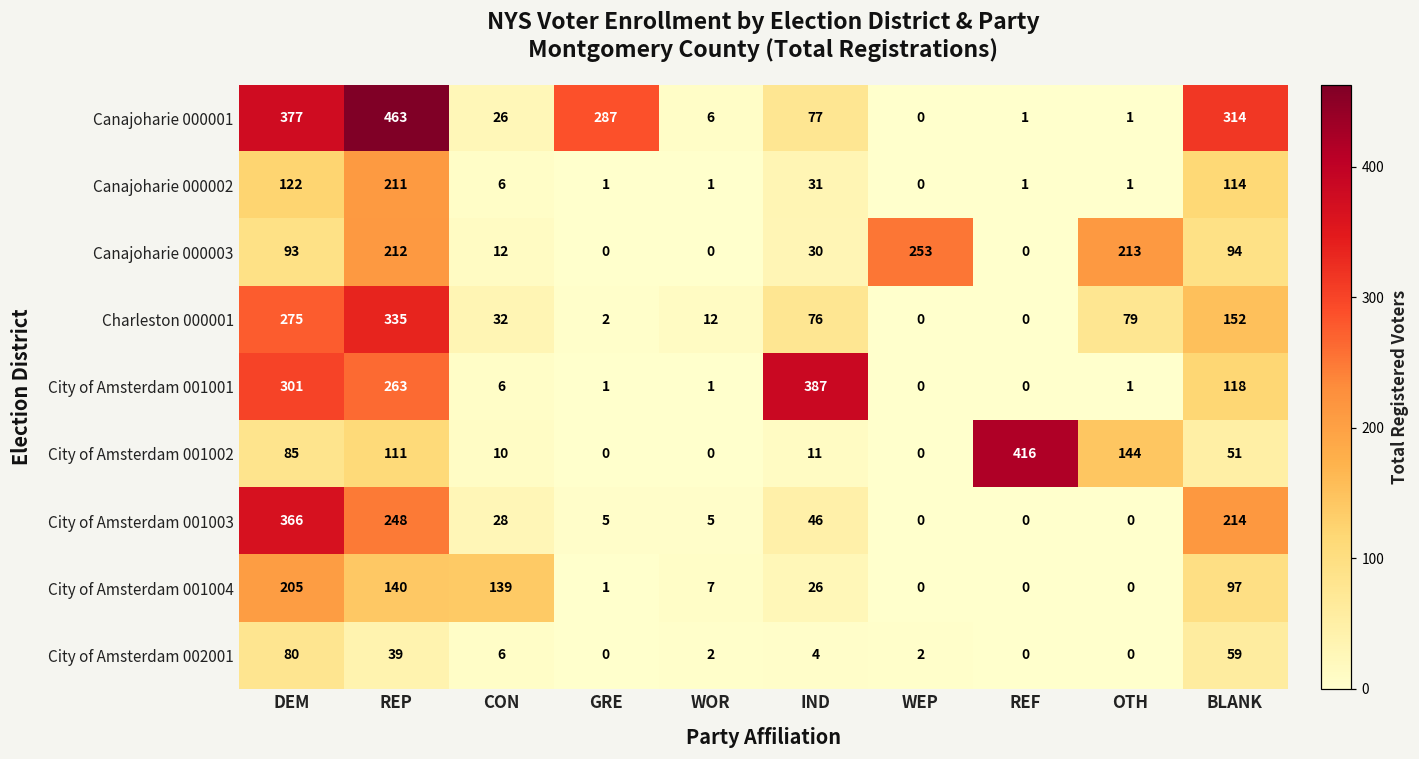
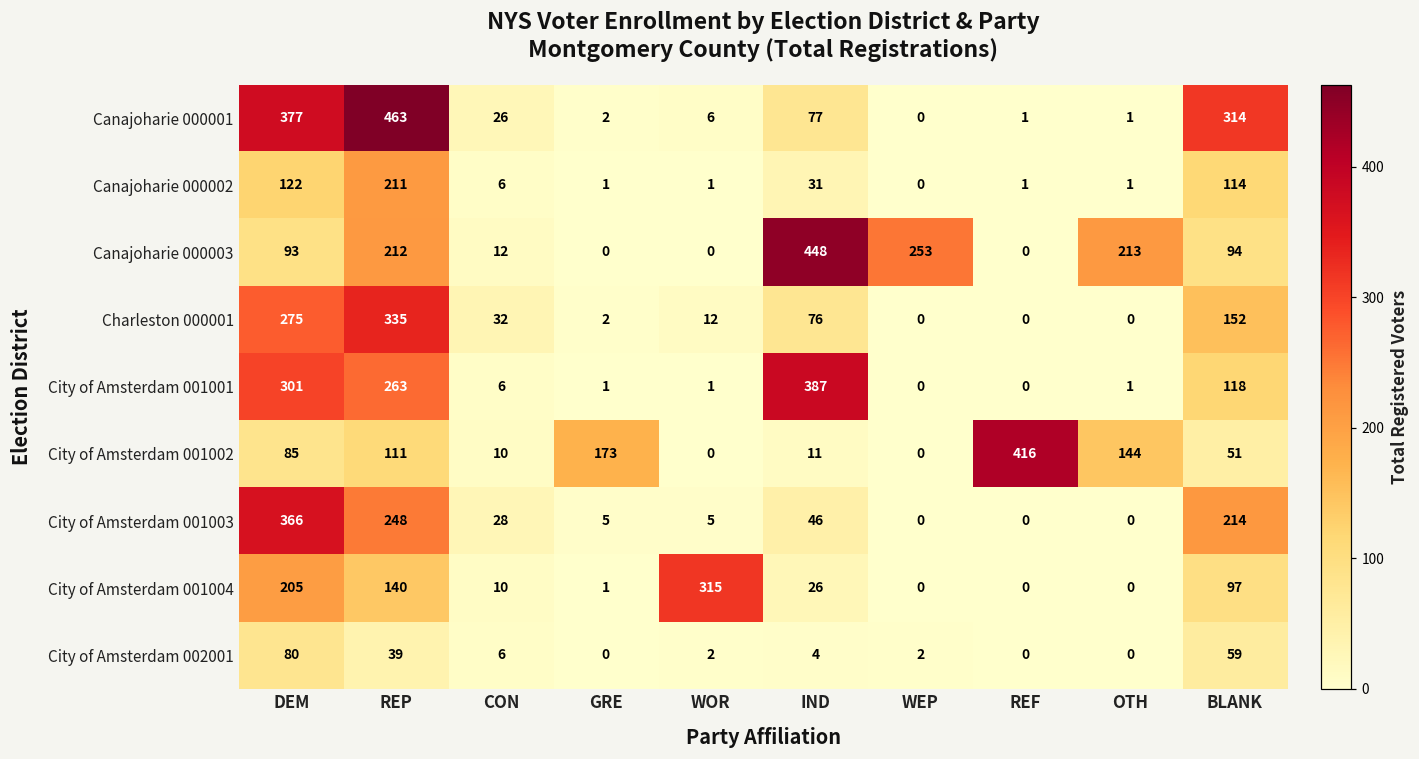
  {
    "Canajoharie 000001": {
      "DEM": 377,
      "REP": 463,
      "CON": 26,
-     "GRE": 287,
+     "GRE": 2,
      "WOR": 6,
      "IND": 77,
      "WEP": 0,
      "REF": 1,
      "OTH": 1,
      "BLANK": 314
    },
    "Canajoharie 000002": {
      "DEM": 122,
      "REP": 211,
      "CON": 6,
      "GRE": 1,
      "WOR": 1,
      "IND": 31,
      "WEP": 0,
      "REF": 1,
      "OTH": 1,
      "BLANK": 114
    },
    "Canajoharie 000003": {
      "DEM": 93,
      "REP": 212,
      "CON": 12,
      "GRE": 0,
      "WOR": 0,
-     "IND": 30,
+     "IND": 448,
      "WEP": 253,
      "REF": 0,
      "OTH": 213,
      "BLANK": 94
    },
    "Charleston 000001": {
      "DEM": 275,
      "REP": 335,
      "CON": 32,
      "GRE": 2,
      "WOR": 12,
      "IND": 76,
      "WEP": 0,
      "REF": 0,
-     "OTH": 79,
+     "OTH": 0,
      "BLANK": 152
    },
    "City of Amsterdam 001001": {
      "DEM": 301,
      "REP": 263,
      "CON": 6,
      "GRE": 1,
      "WOR": 1,
      "IND": 387,
      "WEP": 0,
      "REF": 0,
      "OTH": 1,
      "BLANK": 118
    },
    "City of Amsterdam 001002": {
      "DEM": 85,
      "REP": 111,
      "CON": 10,
-     "GRE": 0,
+     "GRE": 173,
      "WOR": 0,
      "IND": 11,
      "WEP": 0,
      "REF": 416,
      "OTH": 144,
      "BLANK": 51
    },
    "City of Amsterdam 001003": {
      "DEM": 366,
      "REP": 248,
      "CON": 28,
      "GRE": 5,
      "WOR": 5,
      "IND": 46,
      "WEP": 0,
      "REF": 0,
      "OTH": 0,
      "BLANK": 214
    },
    "City of Amsterdam 001004": {
      "DEM": 205,
      "REP": 140,
-     "CON": 139,
+     "CON": 10,
      "GRE": 1,
-     "WOR": 7,
+     "WOR": 315,
      "IND": 26,
      "WEP": 0,
      "REF": 0,
      "OTH": 0,
      "BLANK": 97
    },
    "City of Amsterdam 002001": {
      "DEM": 80,
      "REP": 39,
      "CON": 6,
      "GRE": 0,
      "WOR": 2,
      "IND": 4,
      "WEP": 2,
      "REF": 0,
      "OTH": 0,
      "BLANK": 59
    }
  }
